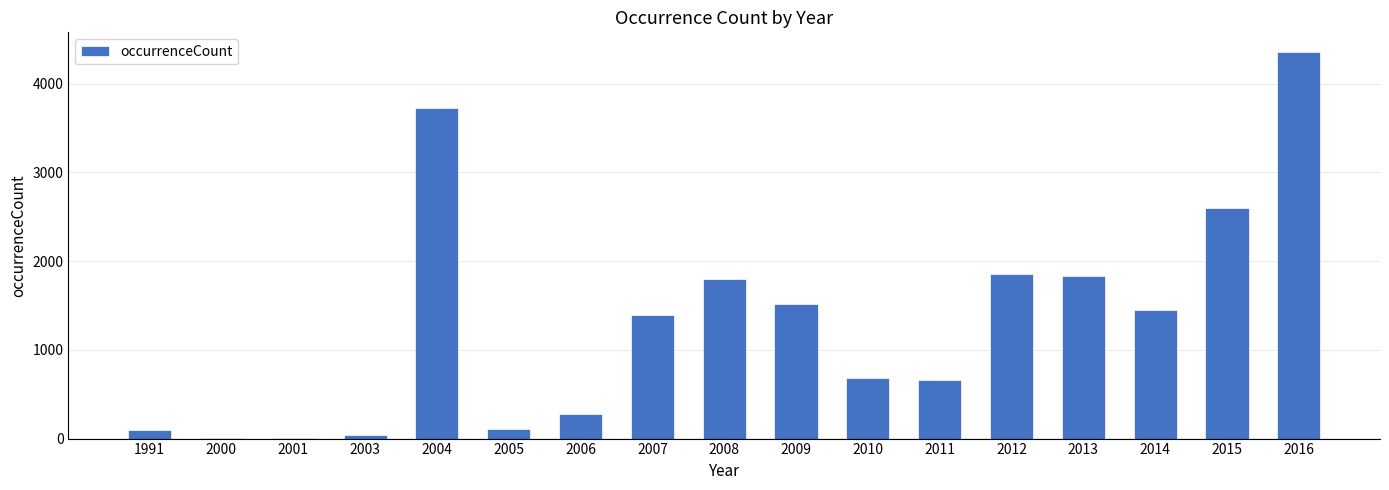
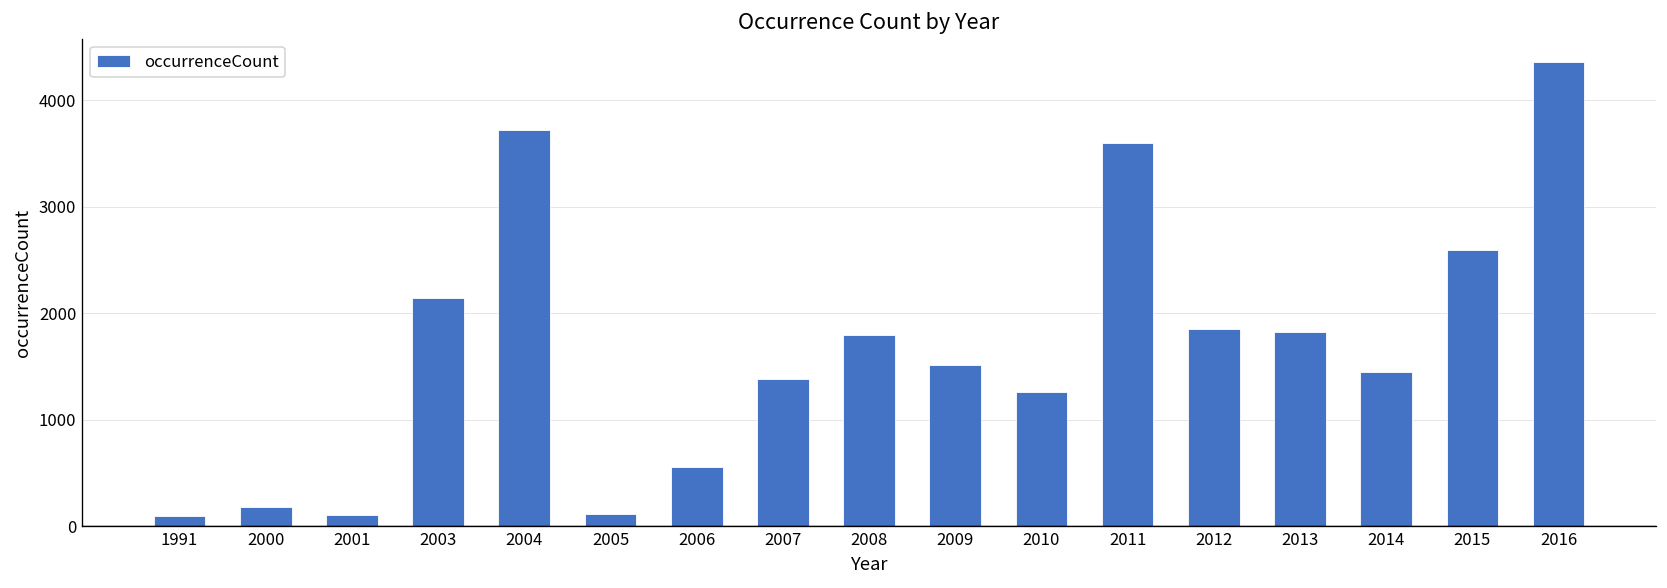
  {
    "1991": 100,
-   "2000": 0,
-   "2001": 0,
-   "2003": 0,
+   "2000": 200,
+   "2001": 100,
+   "2003": 2100,
    "2004": 3700,
    "2005": 100,
-   "2006": 300,
+   "2006": 600,
    "2007": 1400,
    "2008": 1800,
    "2009": 1500,
-   "2010": 700,
-   "2011": 700,
+   "2010": 1300,
+   "2011": 3600,
    "2012": 1900,
    "2013": 1800,
    "2014": 1400,
    "2015": 2600,
    "2016": 4400
  }
